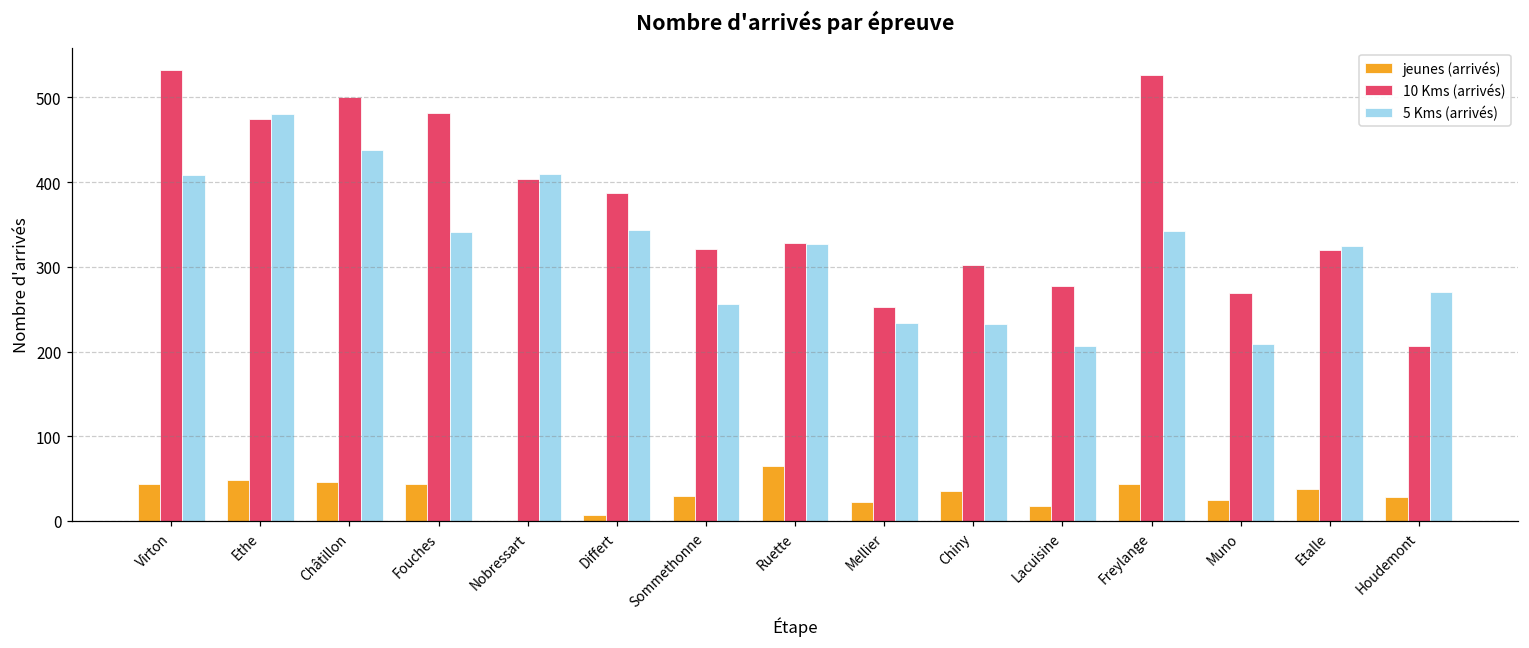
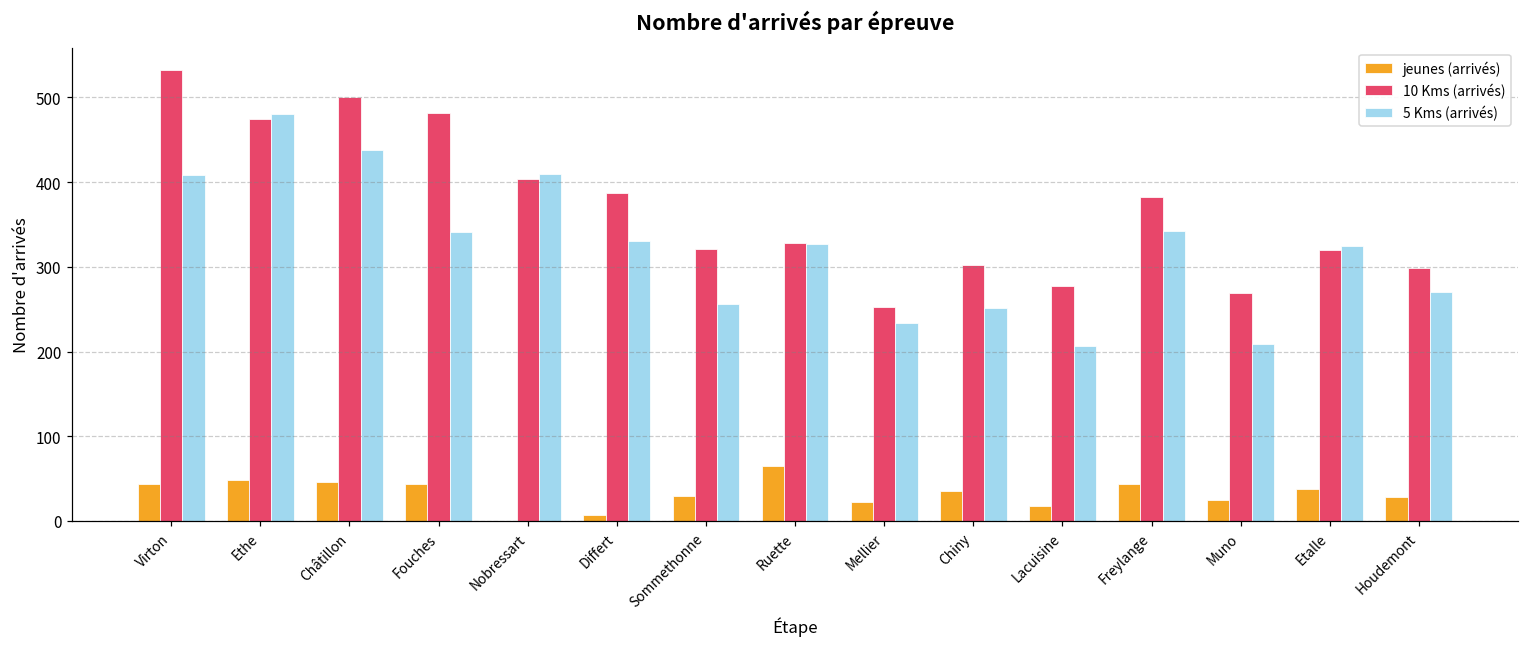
  {
    "jeunes (arrivés)": {
      "Virton": 40,
      "Ethe": 50,
      "Châtillon": 50,
      "Fouches": 40,
      "Nobressart": 0,
      "Differt": 10,
      "Sommethonne": 30,
      "Ruette": 70,
      "Mellier": 20,
      "Chiny": 40,
      "Lacuisine": 20,
      "Freylange": 40,
      "Muno": 30,
      "Etalle": 40,
      "Houdemont": 30
    },
    "10 Kms (arrivés)": {
      "Virton": 530,
      "Ethe": 480,
      "Châtillon": 500,
      "Fouches": 480,
      "Nobressart": 400,
      "Differt": 390,
      "Sommethonne": 320,
      "Ruette": 330,
      "Mellier": 250,
      "Chiny": 300,
      "Lacuisine": 280,
-     "Freylange": 530,
+     "Freylange": 380,
      "Muno": 270,
      "Etalle": 320,
-     "Houdemont": 210
+     "Houdemont": 300
    },
    "5 Kms (arrivés)": {
      "Virton": 410,
      "Ethe": 480,
      "Châtillon": 440,
      "Fouches": 340,
      "Nobressart": 410,
-     "Differt": 340,
+     "Differt": 330,
      "Sommethonne": 260,
      "Ruette": 330,
      "Mellier": 230,
-     "Chiny": 230,
+     "Chiny": 250,
      "Lacuisine": 210,
      "Freylange": 340,
      "Muno": 210,
      "Etalle": 330,
      "Houdemont": 270
    }
  }
